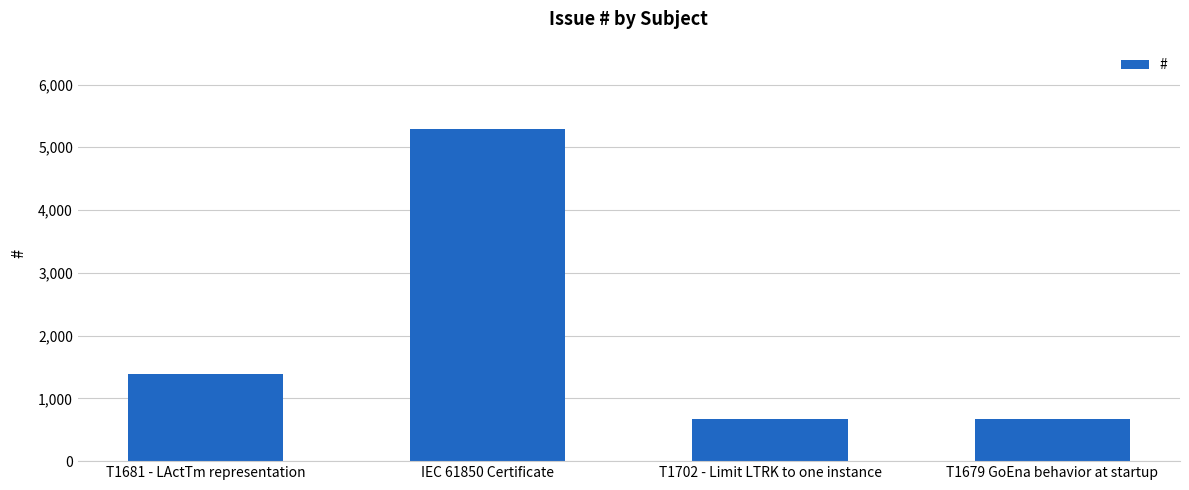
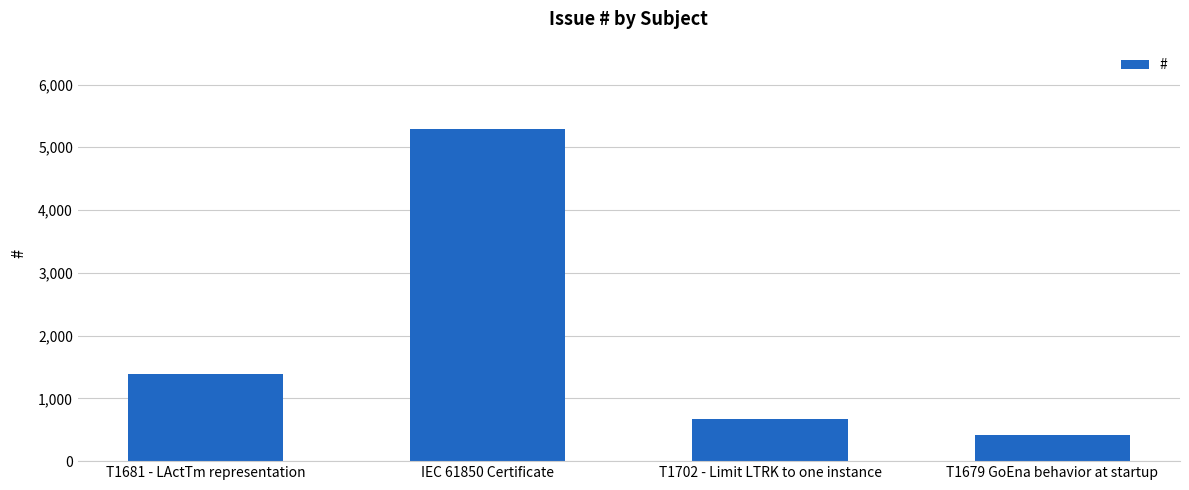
  {
    "T1681 - LActTm representation": "1,400",
    "IEC 61850 Certificate": "5,300",
    "T1702 - Limit LTRK to one instance": "700",
-   "T1679 GoEna behavior at startup": "700"
+   "T1679 GoEna behavior at startup": "400"
  }
